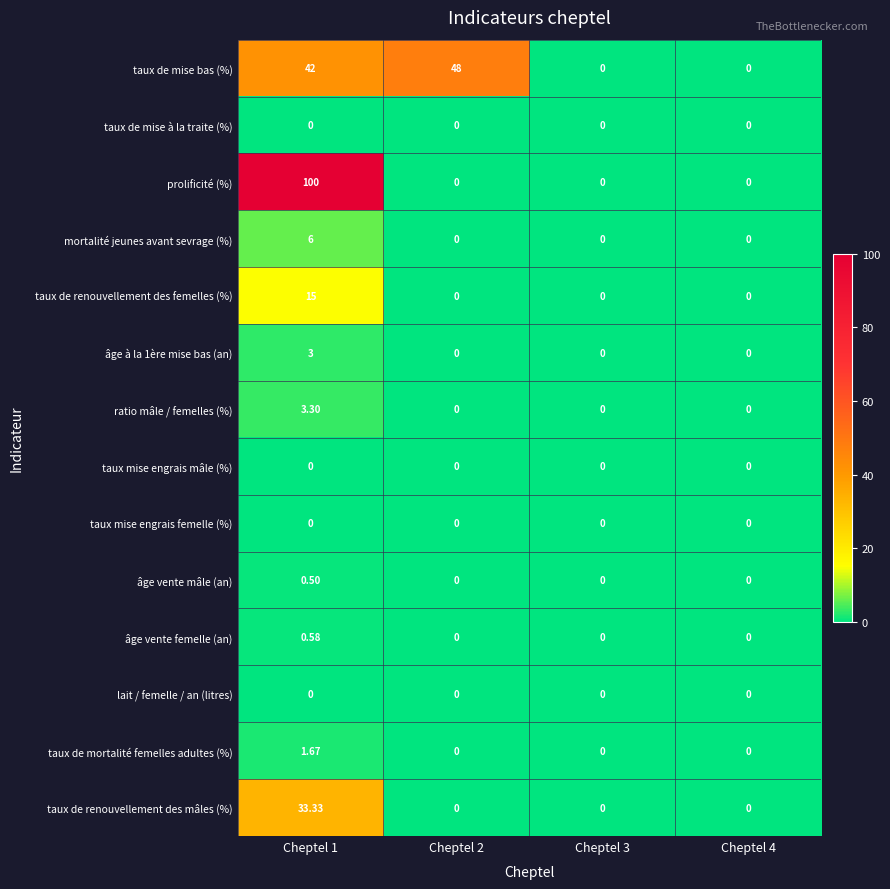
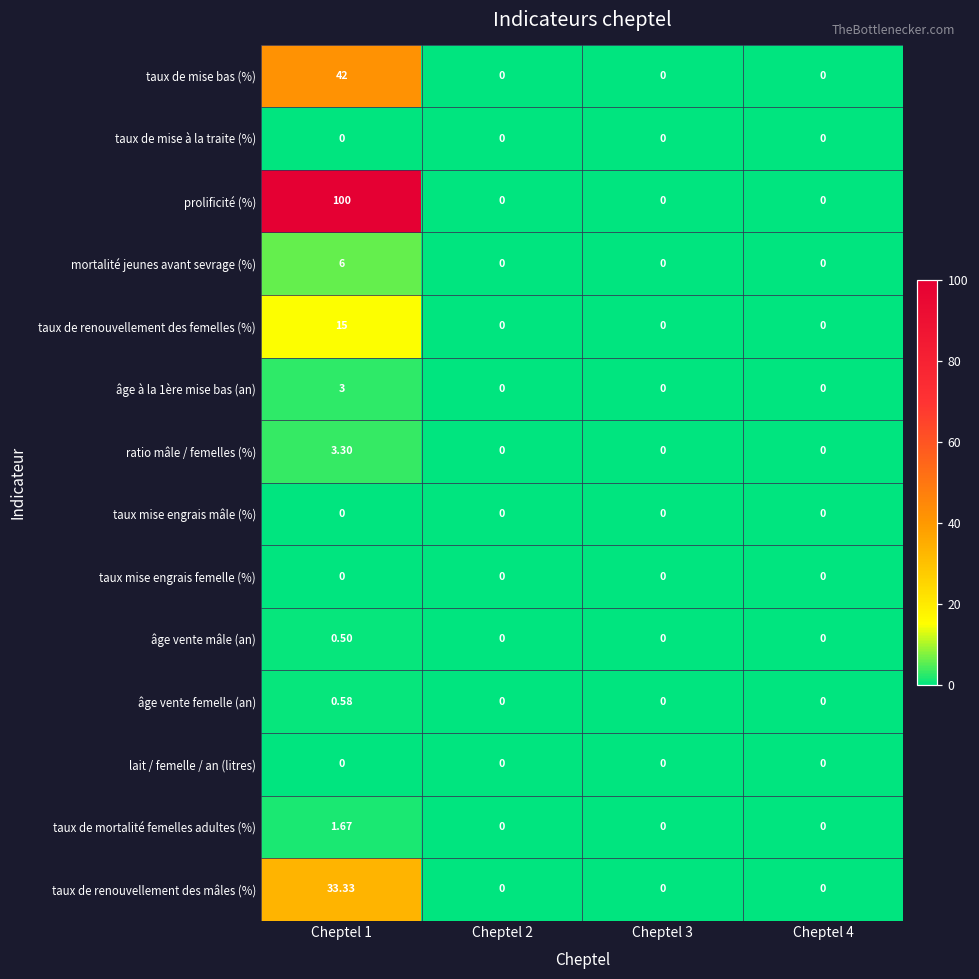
  {
    "taux de mise bas (%)": {
      "Cheptel 1": 42,
-     "Cheptel 2": 48,
+     "Cheptel 2": 0,
      "Cheptel 3": 0,
      "Cheptel 4": 0
    },
    "taux de mise à la traite (%)": {
      "Cheptel 1": 0,
      "Cheptel 2": 0,
      "Cheptel 3": 0,
      "Cheptel 4": 0
    },
    "prolificité (%)": {
      "Cheptel 1": 100,
      "Cheptel 2": 0,
      "Cheptel 3": 0,
      "Cheptel 4": 0
    },
    "mortalité jeunes avant sevrage (%)": {
      "Cheptel 1": 6,
      "Cheptel 2": 0,
      "Cheptel 3": 0,
      "Cheptel 4": 0
    },
    "taux de renouvellement des femelles (%)": {
      "Cheptel 1": 15,
      "Cheptel 2": 0,
      "Cheptel 3": 0,
      "Cheptel 4": 0
    },
    "âge à la 1ère mise bas (an)": {
      "Cheptel 1": 3,
      "Cheptel 2": 0,
      "Cheptel 3": 0,
      "Cheptel 4": 0
    },
    "ratio mâle / femelles (%)": {
      "Cheptel 1": 3.30,
      "Cheptel 2": 0,
      "Cheptel 3": 0,
      "Cheptel 4": 0
    },
    "taux mise engrais mâle (%)": {
      "Cheptel 1": 0,
      "Cheptel 2": 0,
      "Cheptel 3": 0,
      "Cheptel 4": 0
    },
    "taux mise engrais femelle (%)": {
      "Cheptel 1": 0,
      "Cheptel 2": 0,
      "Cheptel 3": 0,
      "Cheptel 4": 0
    },
    "âge vente mâle (an)": {
      "Cheptel 1": 0.50,
      "Cheptel 2": 0,
      "Cheptel 3": 0,
      "Cheptel 4": 0
    },
    "âge vente femelle (an)": {
      "Cheptel 1": 0.58,
      "Cheptel 2": 0,
      "Cheptel 3": 0,
      "Cheptel 4": 0
    },
    "lait / femelle / an (litres)": {
      "Cheptel 1": 0,
      "Cheptel 2": 0,
      "Cheptel 3": 0,
      "Cheptel 4": 0
    },
    "taux de mortalité femelles adultes (%)": {
      "Cheptel 1": 1.67,
      "Cheptel 2": 0,
      "Cheptel 3": 0,
      "Cheptel 4": 0
    },
    "taux de renouvellement des mâles (%)": {
      "Cheptel 1": 33.33,
      "Cheptel 2": 0,
      "Cheptel 3": 0,
      "Cheptel 4": 0
    }
  }
